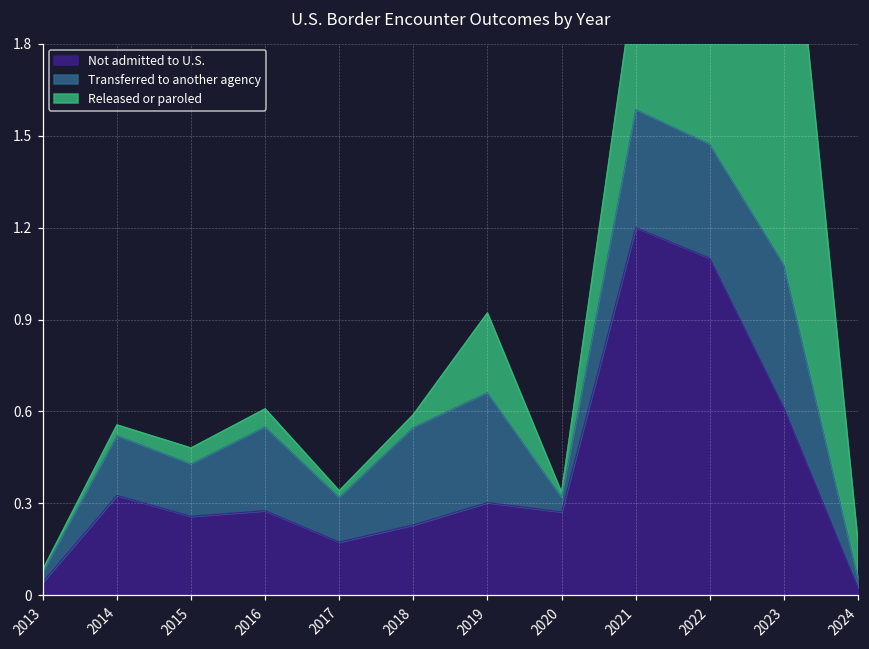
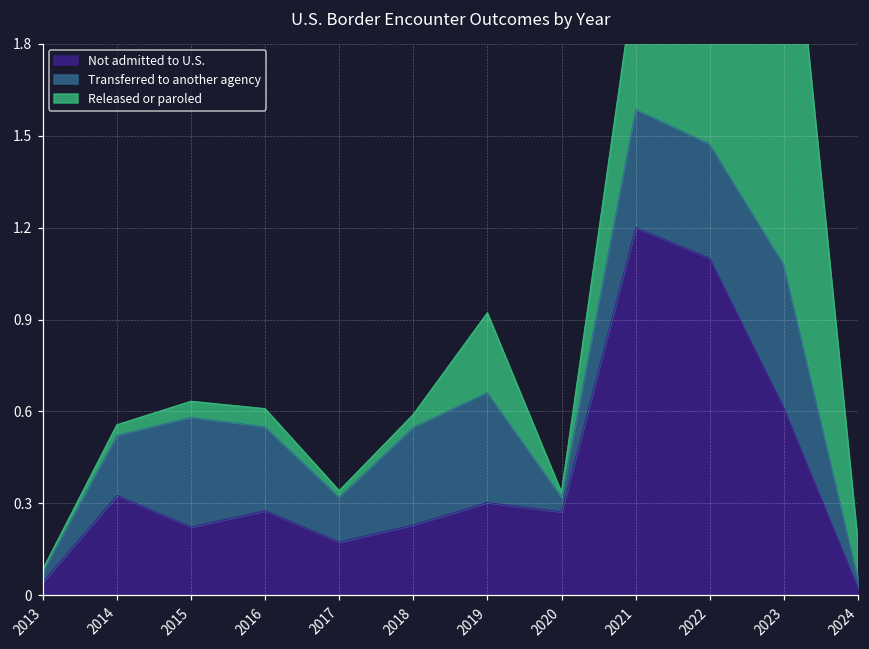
  {
    "Not admitted to U.S.": {
      "2013": 0.04,
      "2014": 0.33,
-     "2015": 0.26,
+     "2015": 0.22,
      "2016": 0.28,
      "2017": 0.17,
      "2018": 0.23,
      "2019": 0.30,
      "2020": 0.27,
      "2021": 1.20,
      "2022": 1.10,
      "2023": 0.61,
      "2024": 0.03
    },
    "Transferred to another agency": {
      "2014": 0.20,
-     "2015": 0.17,
+     "2015": 0.36,
      "2016": 0.27,
      "2017": 0.15,
      "2018": 0.32,
      "2019": 0.36,
      "2020": 0.05,
      "2021": 0.39,
      "2022": 0.37,
      "2023": 0.47,
      "2024": 0.03
    },
    "Released or paroled": {
      "2014": 0.03,
      "2015": 0.05,
      "2016": 0.06,
      "2017": 0.02,
      "2018": 0.04,
      "2019": 0.26,
      "2020": 0.02,
      "2024": 0.12
    }
  }
